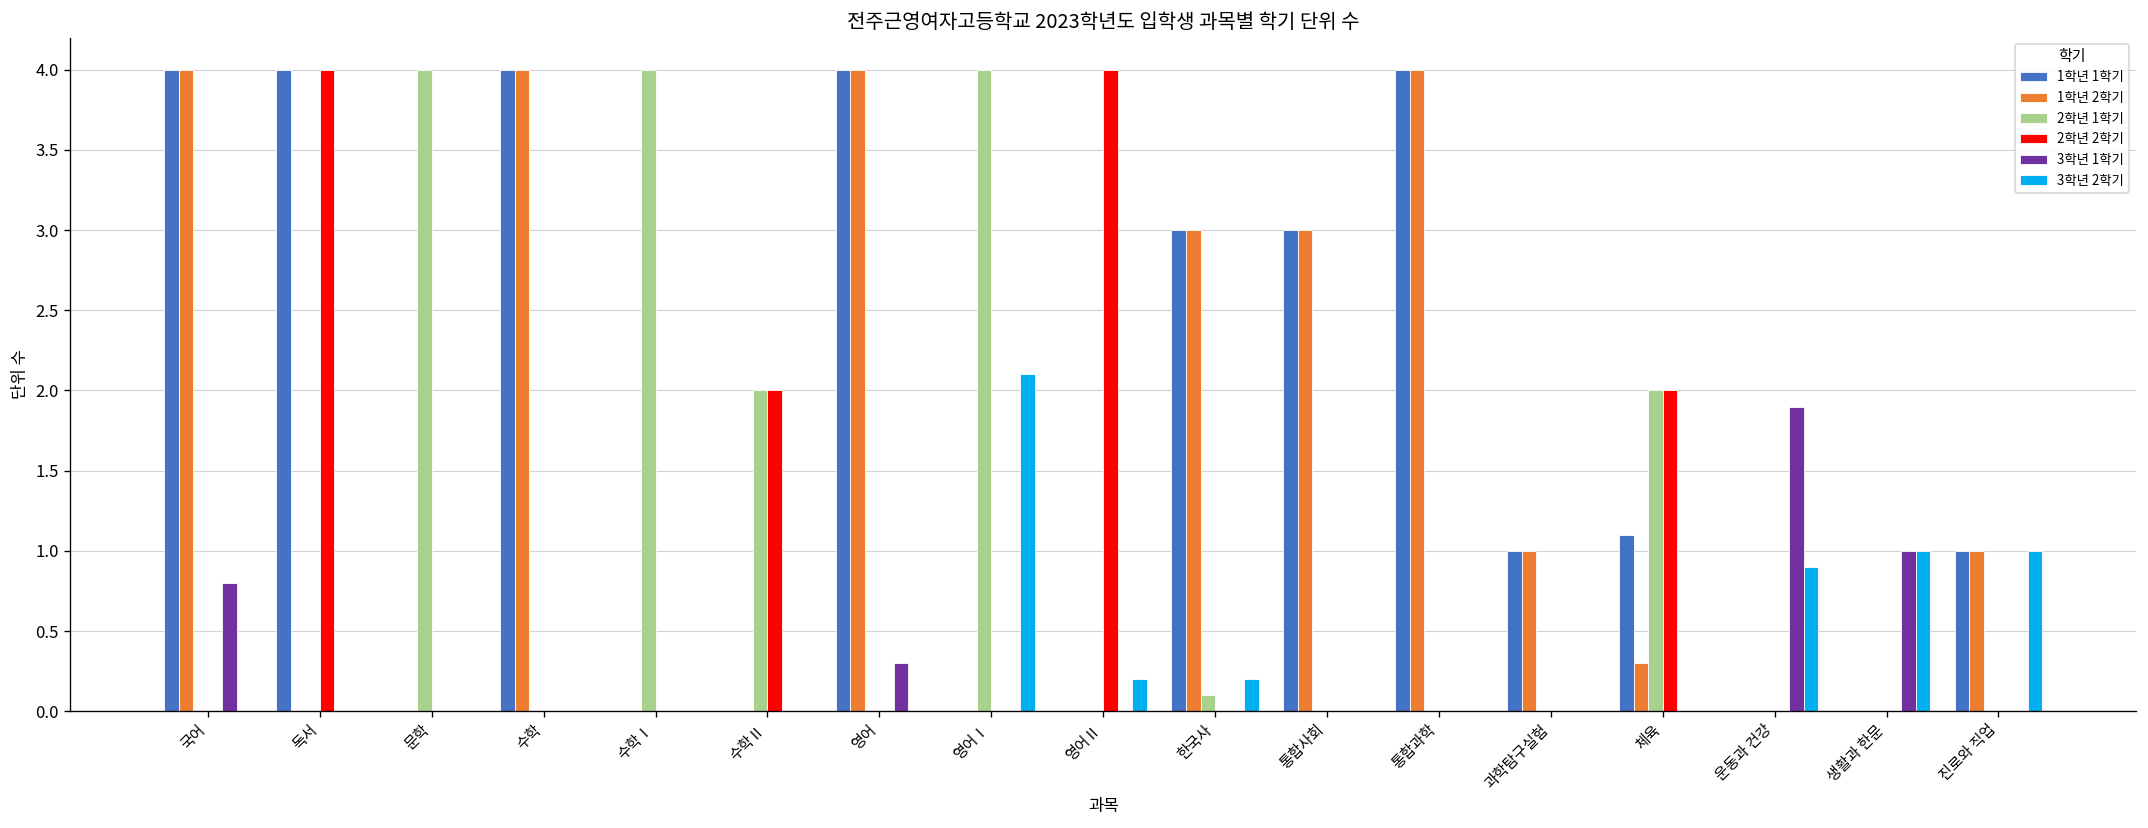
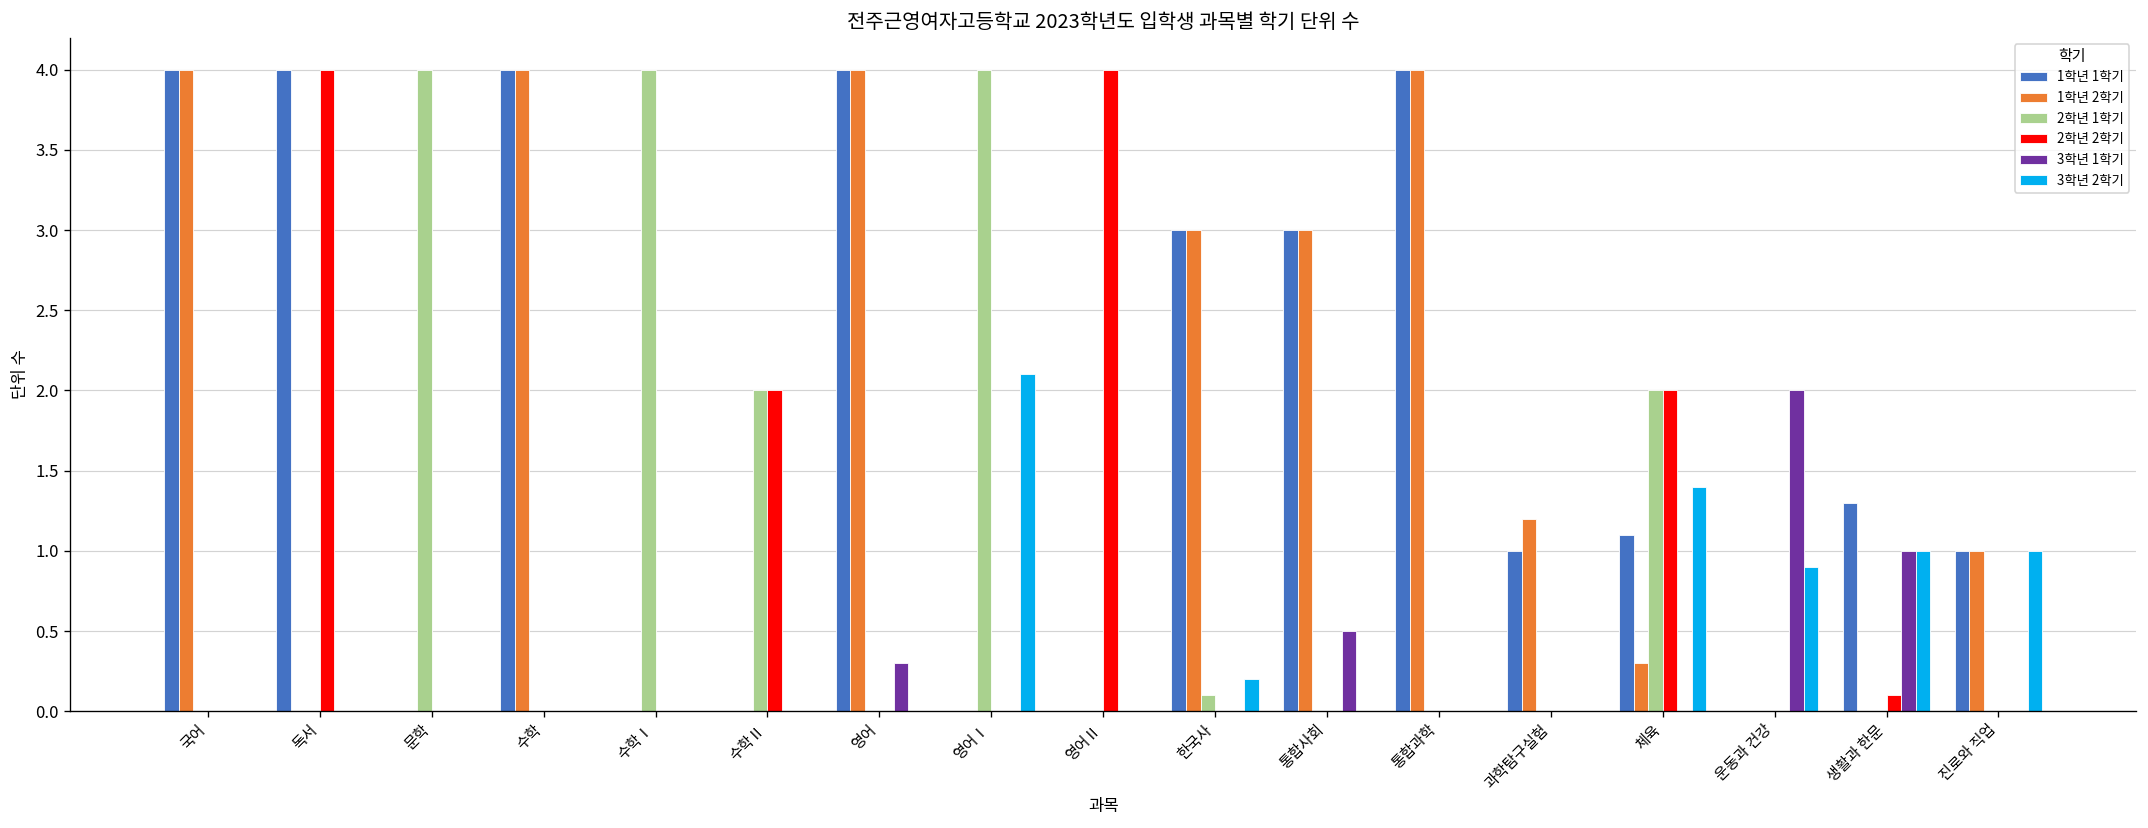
  {
    "1학년 1학기": {
      "국어": 4.0,
      "독서": 4.0,
      "문학": 0.0,
      "수학": 4.0,
      "수학Ⅰ": 0.0,
      "수학Ⅱ": 0.0,
      "영어": 4.0,
      "영어Ⅰ": 0.0,
      "영어Ⅱ": 0.0,
      "한국사": 3.0,
      "통합사회": 3.0,
      "통합과학": 4.0,
      "과학탐구실험": 1.0,
      "체육": 1.1,
      "운동과 건강": 0.0,
-     "생활과 한문": 0.0,
+     "생활과 한문": 1.3,
      "진로와 직업": 1.0
    },
    "1학년 2학기": {
      "국어": 4.0,
      "독서": 0.0,
      "문학": 0.0,
      "수학": 4.0,
      "수학Ⅰ": 0.0,
      "수학Ⅱ": 0.0,
      "영어": 4.0,
      "영어Ⅰ": 0.0,
      "영어Ⅱ": 0.0,
      "한국사": 3.0,
      "통합사회": 3.0,
      "통합과학": 4.0,
-     "과학탐구실험": 1.0,
+     "과학탐구실험": 1.2,
      "체육": 0.3,
      "운동과 건강": 0.0,
      "생활과 한문": 0.0,
      "진로와 직업": 1.0
    },
    "2학년 1학기": {
      "국어": 0.0,
      "독서": 0.0,
      "문학": 4.0,
      "수학": 0.0,
      "수학Ⅰ": 4.0,
      "수학Ⅱ": 2.0,
      "영어": 0.0,
      "영어Ⅰ": 4.0,
      "영어Ⅱ": 0.0,
      "한국사": 0.1,
      "통합사회": 0.0,
      "통합과학": 0.0,
      "과학탐구실험": 0.0,
      "체육": 2.0,
      "운동과 건강": 0.0,
      "생활과 한문": 0.0,
      "진로와 직업": 0.0
    },
    "2학년 2학기": {
      "국어": 0.0,
      "독서": 4.0,
      "문학": 0.0,
      "수학": 0.0,
      "수학Ⅰ": 0.0,
      "수학Ⅱ": 2.0,
      "영어": 0.0,
      "영어Ⅰ": 0.0,
      "영어Ⅱ": 4.0,
      "한국사": 0.0,
      "통합사회": 0.0,
      "통합과학": 0.0,
      "과학탐구실험": 0.0,
      "체육": 2.0,
      "운동과 건강": 0.0,
-     "생활과 한문": 0.0,
+     "생활과 한문": 0.1,
      "진로와 직업": 0.0
    },
    "3학년 1학기": {
-     "국어": 0.8,
+     "국어": 0.0,
      "독서": 0.0,
      "문학": 0.0,
      "수학": 0.0,
      "수학Ⅰ": 0.0,
      "수학Ⅱ": 0.0,
      "영어": 0.3,
      "영어Ⅰ": 0.0,
      "영어Ⅱ": 0.0,
      "한국사": 0.0,
-     "통합사회": 0.0,
+     "통합사회": 0.5,
      "통합과학": 0.0,
      "과학탐구실험": 0.0,
      "체육": 0.0,
-     "운동과 건강": 1.9,
+     "운동과 건강": 2.0,
      "생활과 한문": 1.0,
      "진로와 직업": 0.0
    },
    "3학년 2학기": {
      "국어": 0.0,
      "독서": 0.0,
      "문학": 0.0,
      "수학": 0.0,
      "수학Ⅰ": 0.0,
      "수학Ⅱ": 0.0,
      "영어": 0.0,
      "영어Ⅰ": 2.1,
-     "영어Ⅱ": 0.2,
+     "영어Ⅱ": 0.0,
      "한국사": 0.2,
      "통합사회": 0.0,
      "통합과학": 0.0,
      "과학탐구실험": 0.0,
-     "체육": 0.0,
+     "체육": 1.4,
      "운동과 건강": 0.9,
      "생활과 한문": 1.0,
      "진로와 직업": 1.0
    }
  }
